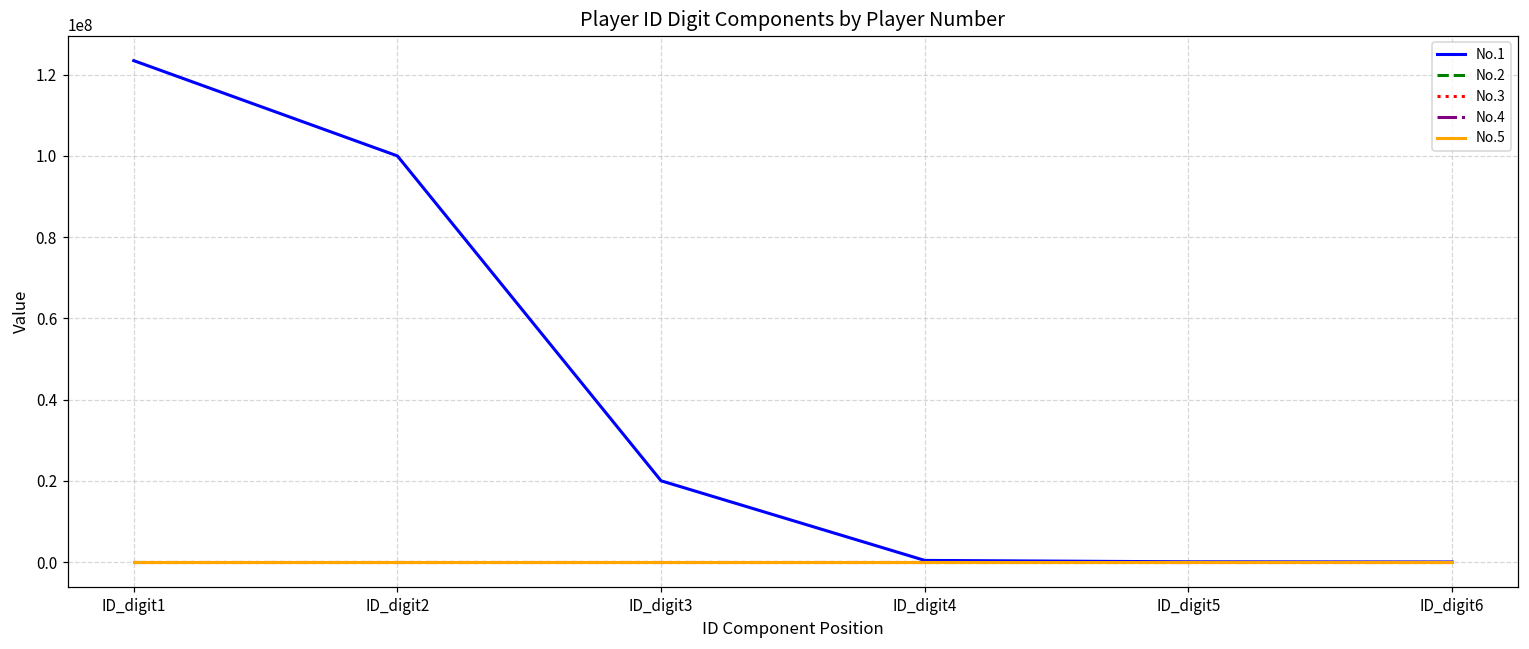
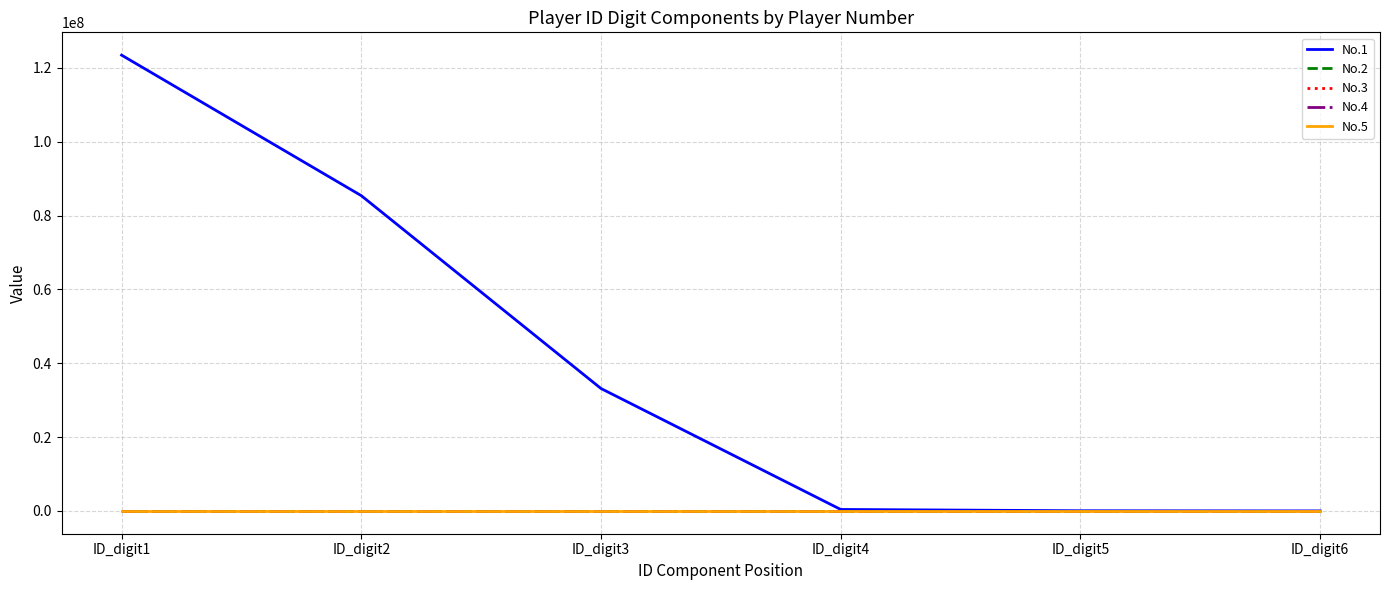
  {
    "No.1": {
      "ID_digit1": 123000000,
-     "ID_digit2": 100000000,
-     "ID_digit3": 20000000
+     "ID_digit2": 85000000,
+     "ID_digit3": 33000000
    },
    "No.5": {
      "ID_digit1": 0,
      "ID_digit2": 0,
      "ID_digit3": 0
    }
  }
